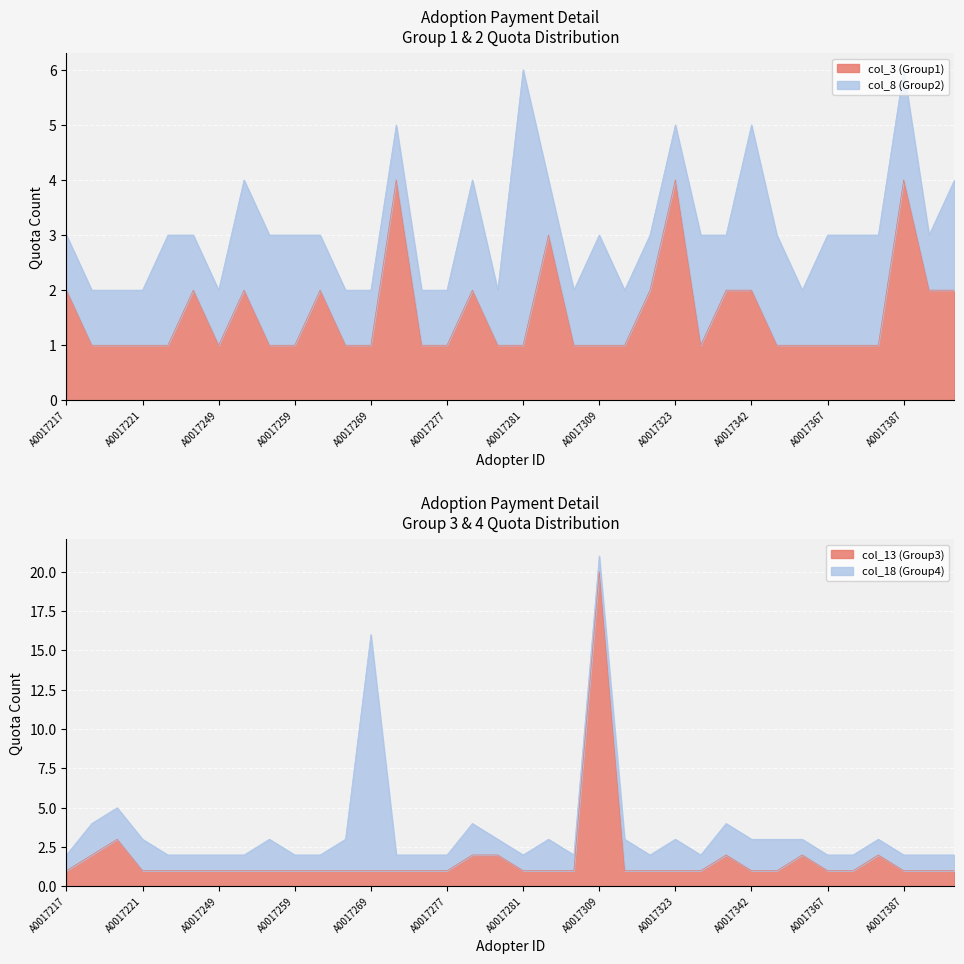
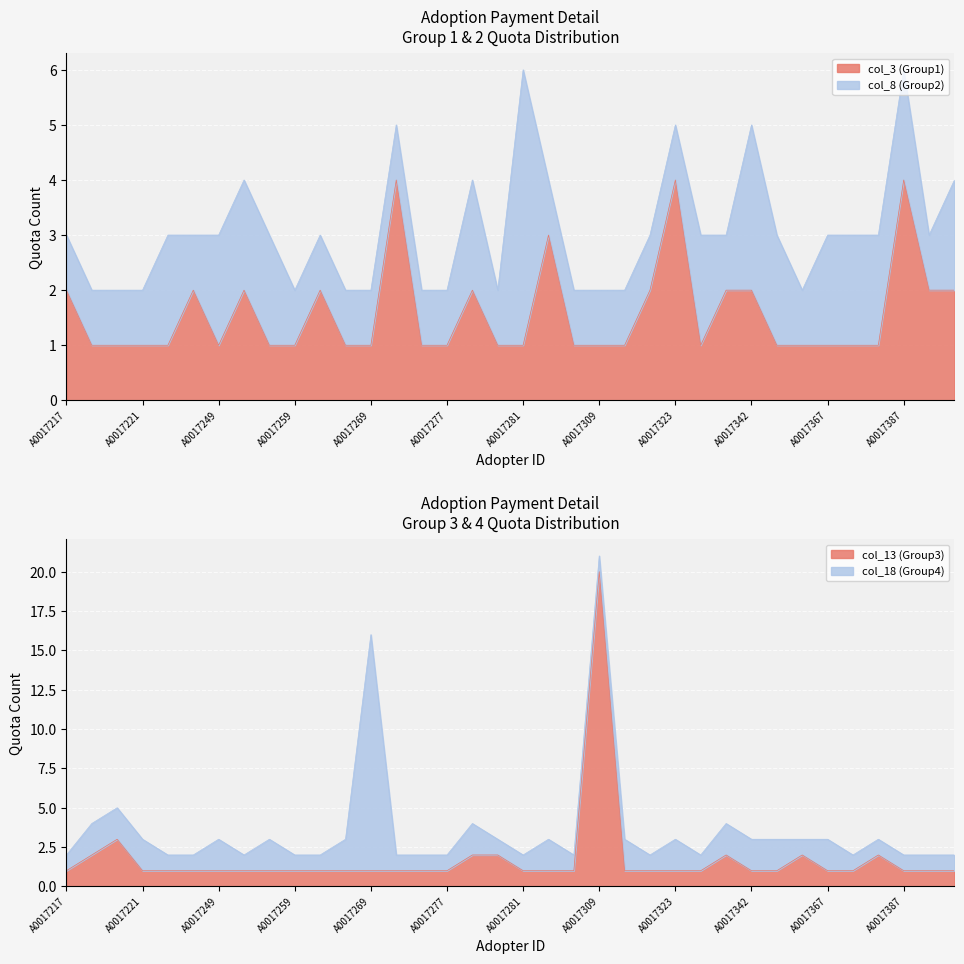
  {
    "Adoption Payment Detail Group 1 & 2 Quota Distribution": {
      "col_3 (Group1)": {
        "A0017217": 2,
        "A0017221": 1,
        "A0017249": 1,
        "A0017259": 1,
        "A0017269": 1,
        "A0017277": 1,
        "A0017281": 1,
        "A0017309": 1,
        "A0017323": 4,
        "A0017342": 2,
        "A0017367": 1,
        "A0017387": 4
      },
      "col_8 (Group2)": {
        "A0017217": 1,
        "A0017221": 1,
-       "A0017249": 1,
-       "A0017259": 2,
+       "A0017249": 2,
+       "A0017259": 1,
        "A0017269": 1,
        "A0017277": 1,
        "A0017281": 5,
-       "A0017309": 2,
+       "A0017309": 1,
        "A0017323": 1,
        "A0017342": 3,
        "A0017367": 2
      }
    },
    "Adoption Payment Detail Group 3 & 4 Quota Distribution": {
      "col_13 (Group3)": {
        "A0017217": 1,
        "A0017221": 1,
        "A0017249": 1,
        "A0017259": 1,
        "A0017269": 1,
        "A0017277": 1,
        "A0017281": 1,
        "A0017309": 20,
        "A0017323": 1,
        "A0017342": 1,
        "A0017367": 1,
        "A0017387": 1
      },
      "col_18 (Group4)": {
        "A0017217": 1,
        "A0017221": 2,
-       "A0017249": 1,
+       "A0017249": 2,
        "A0017259": 1,
        "A0017269": 15,
        "A0017277": 1,
        "A0017281": 1,
        "A0017309": 1,
        "A0017323": 2,
        "A0017342": 2,
-       "A0017367": 1,
+       "A0017367": 2,
        "A0017387": 1
      }
    }
  }
